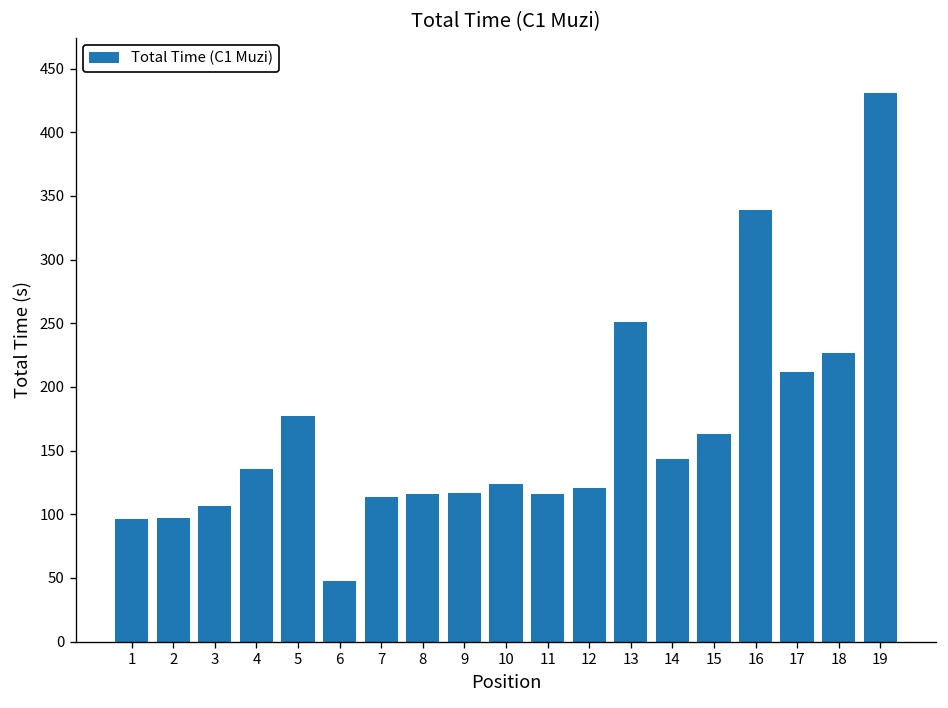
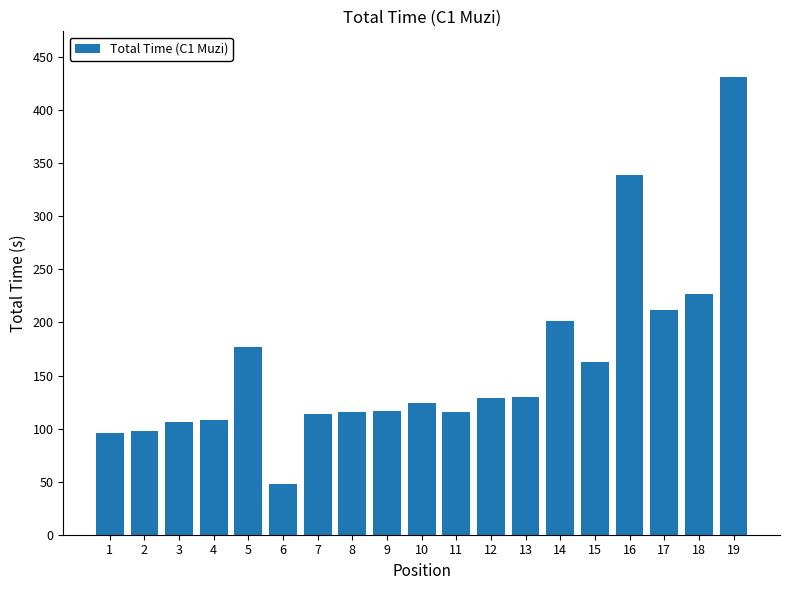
  {
    "1": 96,
    "2": 97,
    "3": 107,
-   "4": 135,
+   "4": 108,
    "5": 177,
    "6": 48,
    "7": 113,
    "8": 116,
    "9": 117,
    "10": 124,
    "11": 116,
-   "12": 120,
-   "13": 251,
-   "14": 143,
+   "12": 129,
+   "13": 130,
+   "14": 202,
    "15": 163,
    "16": 339,
    "17": 212,
    "18": 227,
    "19": 431
  }
